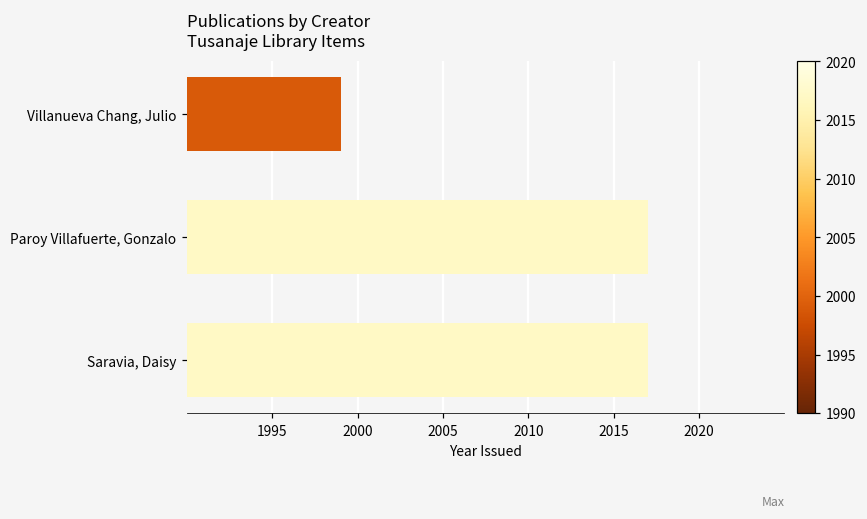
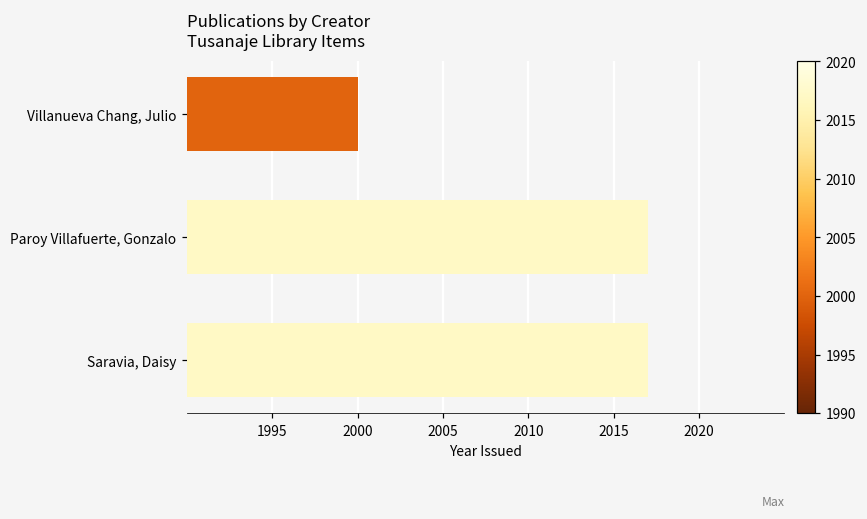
  {
-   "Villanueva Chang, Julio": 1999,
+   "Villanueva Chang, Julio": 2000,
    "Paroy Villafuerte, Gonzalo": 2017,
    "Saravia, Daisy": 2017
  }
